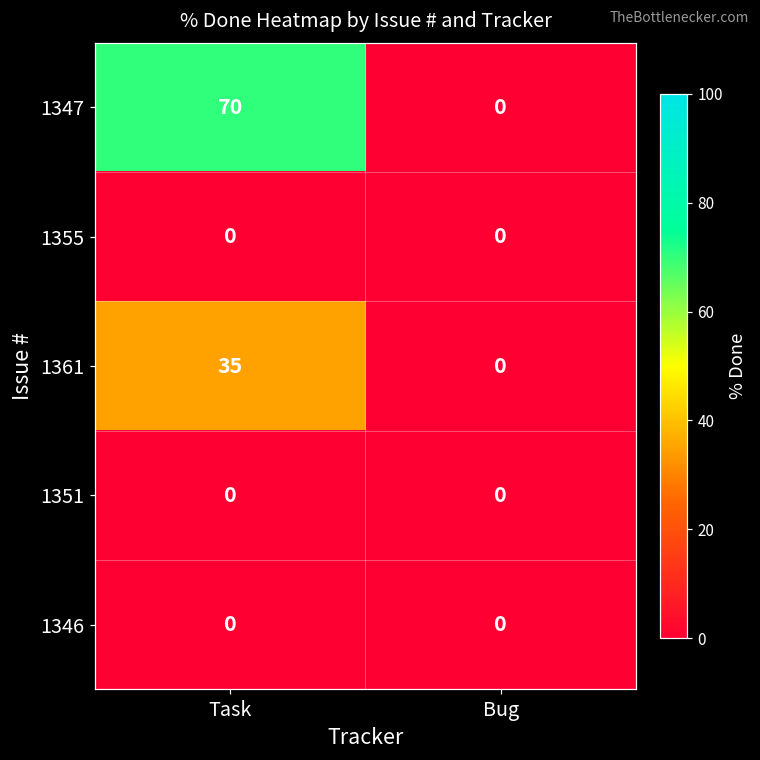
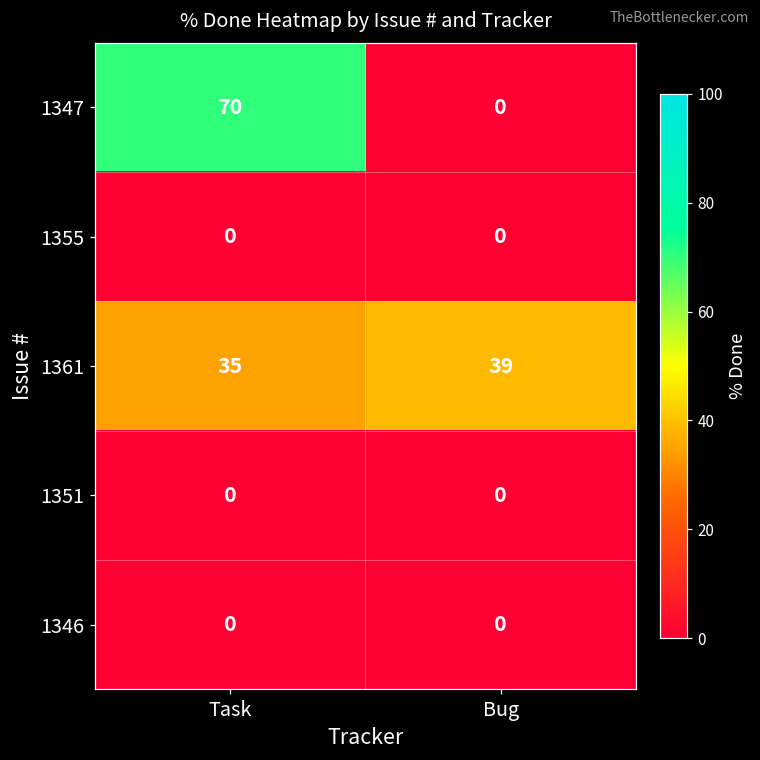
  {
    "1347": {
      "Task": 70,
      "Bug": 0
    },
    "1355": {
      "Task": 0,
      "Bug": 0
    },
    "1361": {
      "Task": 35,
-     "Bug": 0
+     "Bug": 39
    },
    "1351": {
      "Task": 0,
      "Bug": 0
    },
    "1346": {
      "Task": 0,
      "Bug": 0
    }
  }
